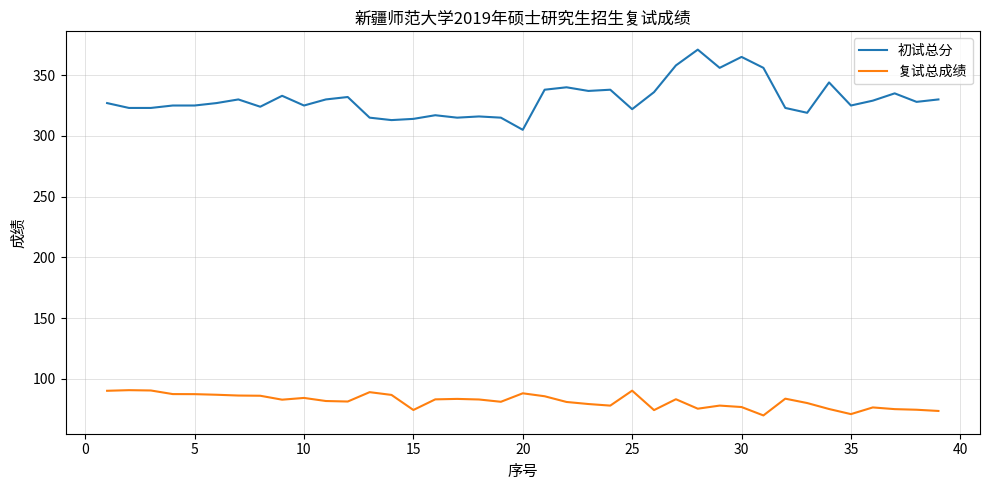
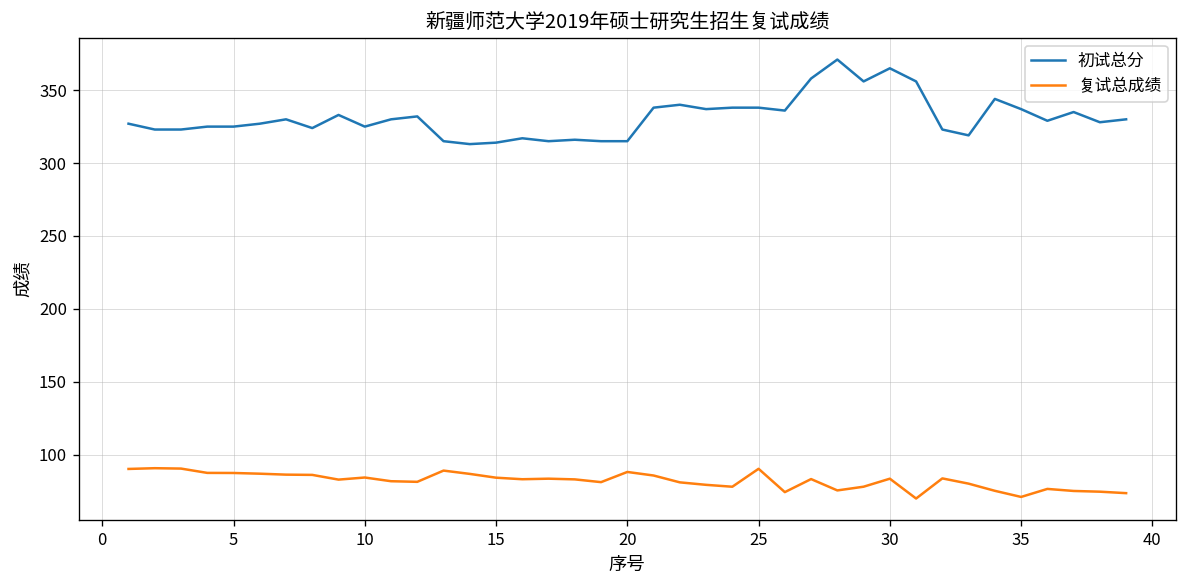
  {
    "初试总分": {
      "5": 325,
      "10": 325,
      "15": 314,
-     "20": 305,
-     "25": 322,
+     "20": 315,
+     "25": 338,
      "30": 365,
-     "35": 325
+     "35": 337
    },
    "复试总成绩": {
      "5": 87,
      "10": 84,
-     "15": 74,
+     "15": 84,
      "20": 88,
      "25": 90,
-     "30": 77,
+     "30": 84,
      "35": 71
    }
  }
